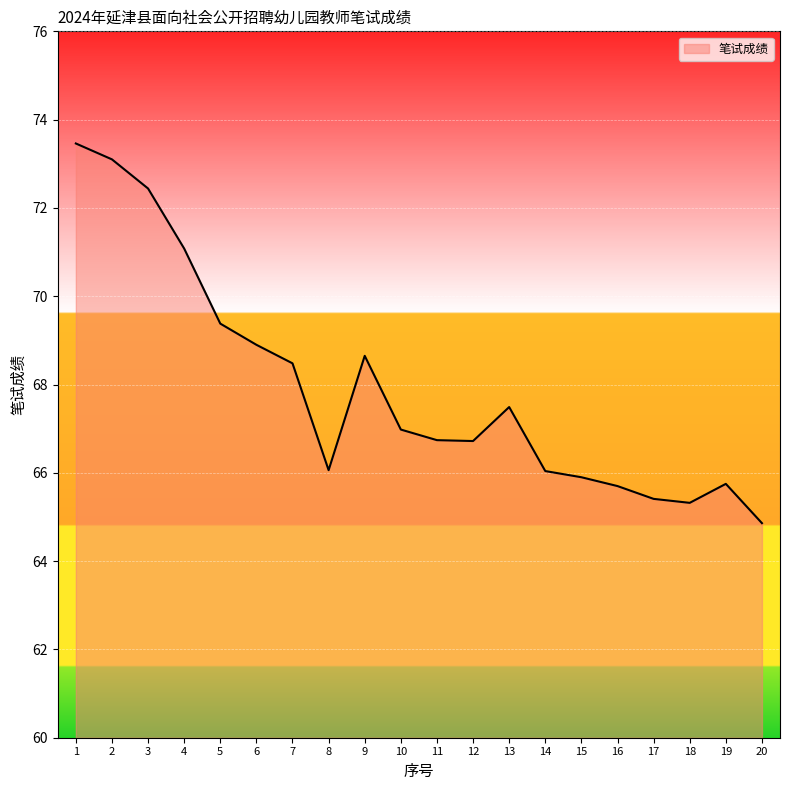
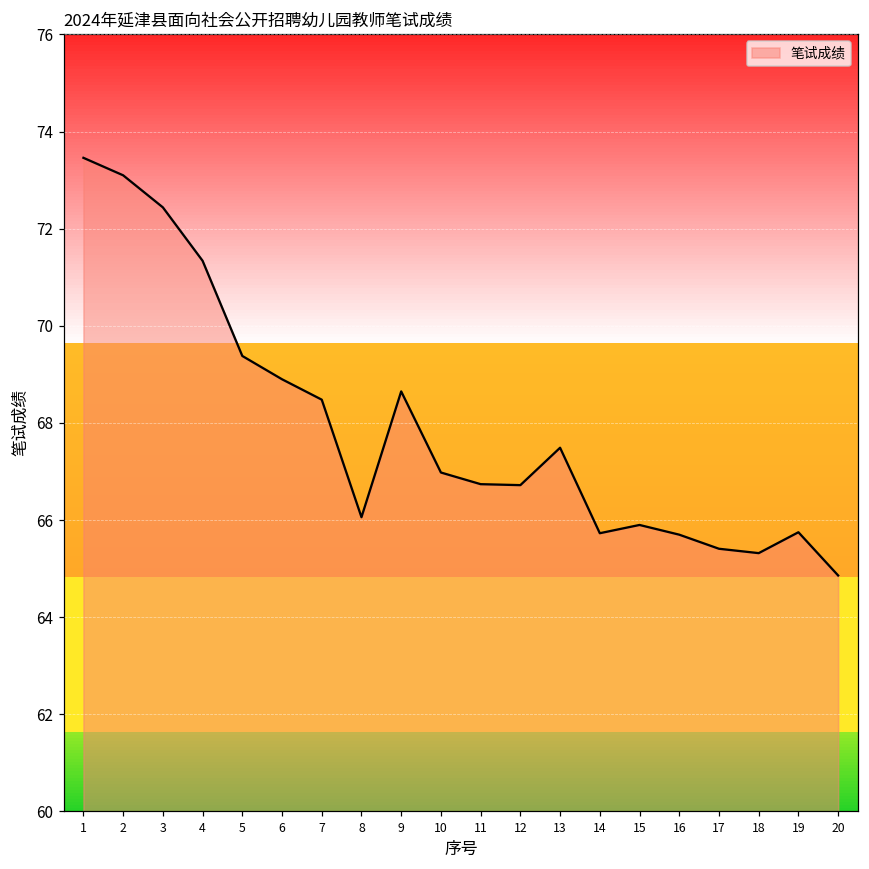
  {
    "1": 73.5,
    "2": 73.1,
    "3": 72.4,
-   "4": 71.1,
+   "4": 71.3,
    "5": 69.4,
    "6": 68.9,
    "7": 68.5,
    "8": 66.1,
    "9": 68.7,
    "10": 67.0,
    "11": 66.7,
    "12": 66.7,
    "13": 67.5,
-   "14": 66.0,
+   "14": 65.7,
    "15": 65.9,
    "16": 65.7,
    "17": 65.4,
    "18": 65.3,
    "19": 65.8,
    "20": 64.9
  }
